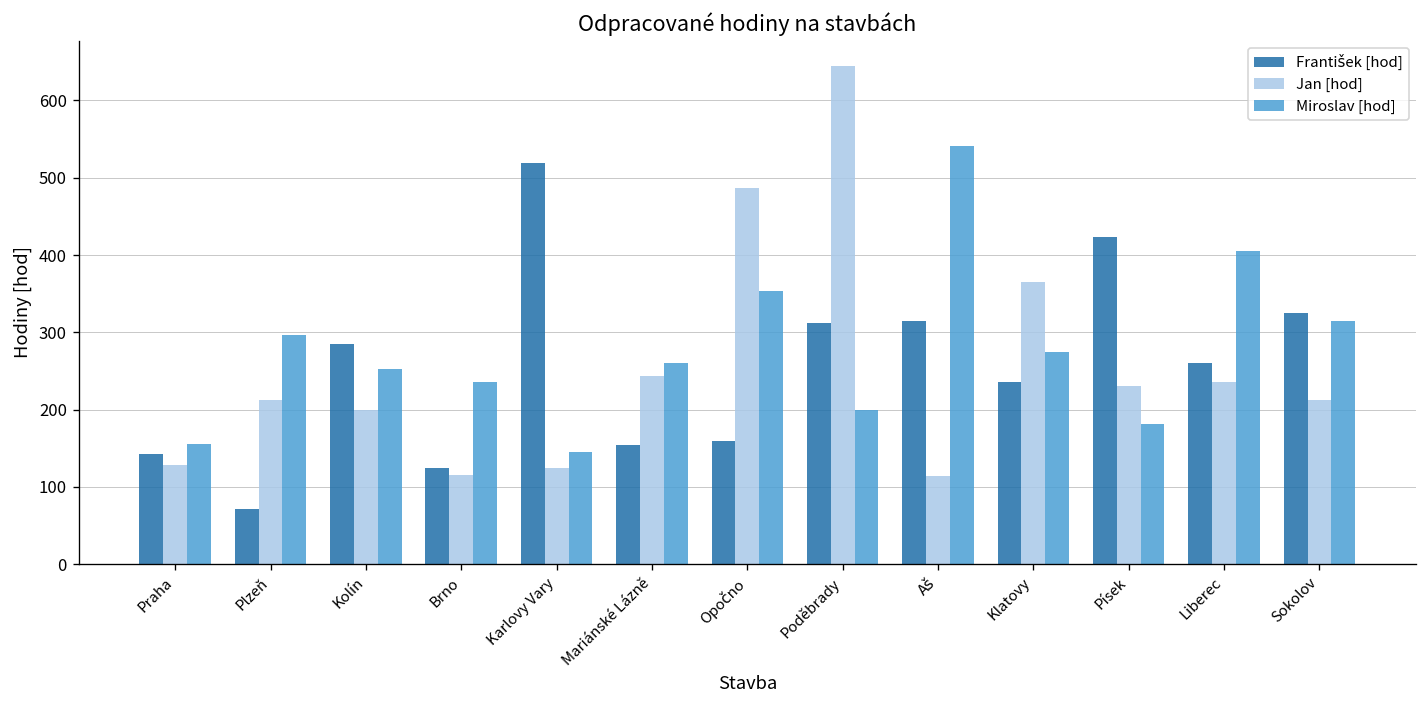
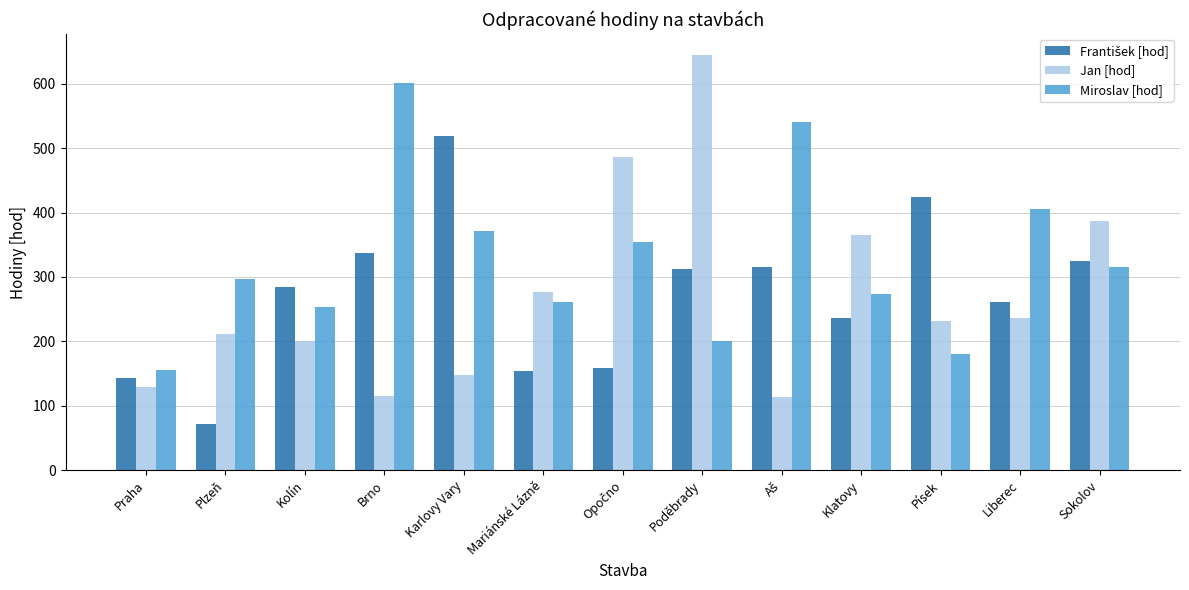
  {
    "František [hod]": {
      "Praha": 140,
      "Plzeň": 70,
      "Kolín": 290,
-     "Brno": 130,
+     "Brno": 340,
      "Karlovy Vary": 520,
      "Mariánské Lázně": 150,
      "Opočno": 160,
      "Poděbrady": 310,
      "Aš": 320,
      "Klatovy": 240,
      "Písek": 420,
      "Liberec": 260,
      "Sokolov": 330
    },
    "Jan [hod]": {
      "Praha": 130,
      "Plzeň": 210,
      "Kolín": 200,
      "Brno": 120,
-     "Karlovy Vary": 130,
-     "Mariánské Lázně": 240,
+     "Karlovy Vary": 150,
+     "Mariánské Lázně": 280,
      "Opočno": 490,
      "Poděbrady": 650,
      "Aš": 110,
      "Klatovy": 370,
      "Písek": 230,
      "Liberec": 240,
-     "Sokolov": 210
+     "Sokolov": 390
    },
    "Miroslav [hod]": {
      "Praha": 160,
      "Plzeň": 300,
      "Kolín": 250,
-     "Brno": 240,
-     "Karlovy Vary": 150,
+     "Brno": 600,
+     "Karlovy Vary": 370,
      "Mariánské Lázně": 260,
      "Opočno": 350,
      "Poděbrady": 200,
      "Aš": 540,
      "Klatovy": 270,
      "Písek": 180,
      "Liberec": 410,
      "Sokolov": 320
    }
  }
